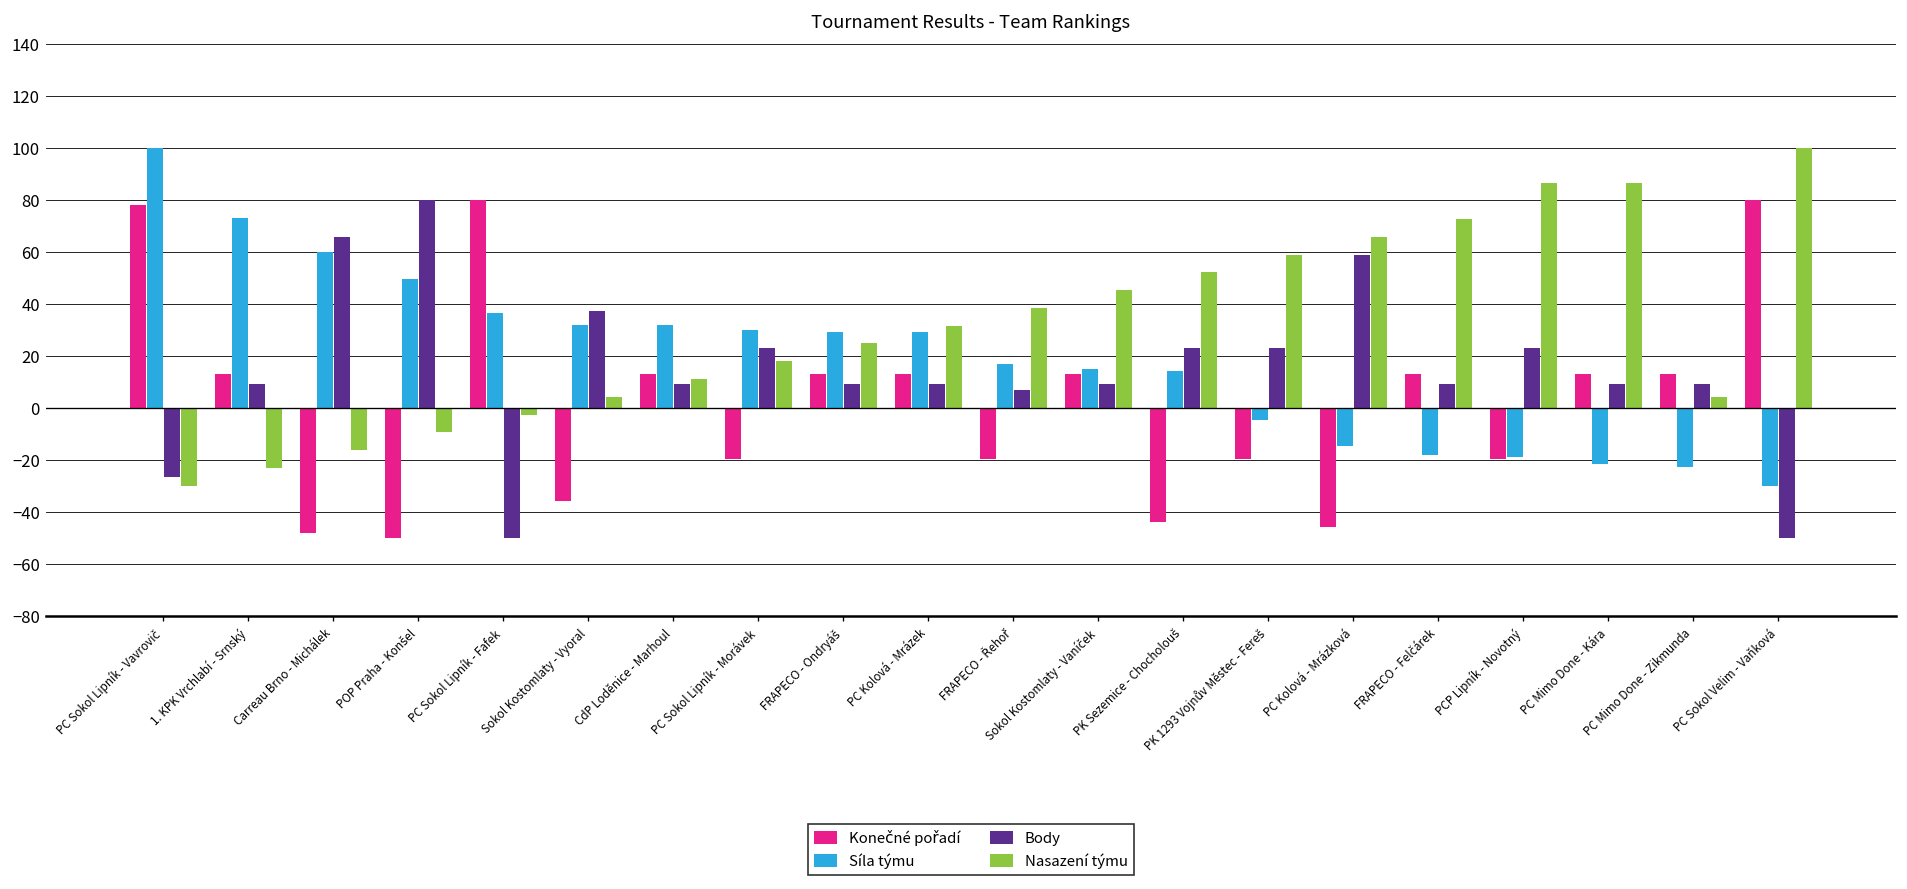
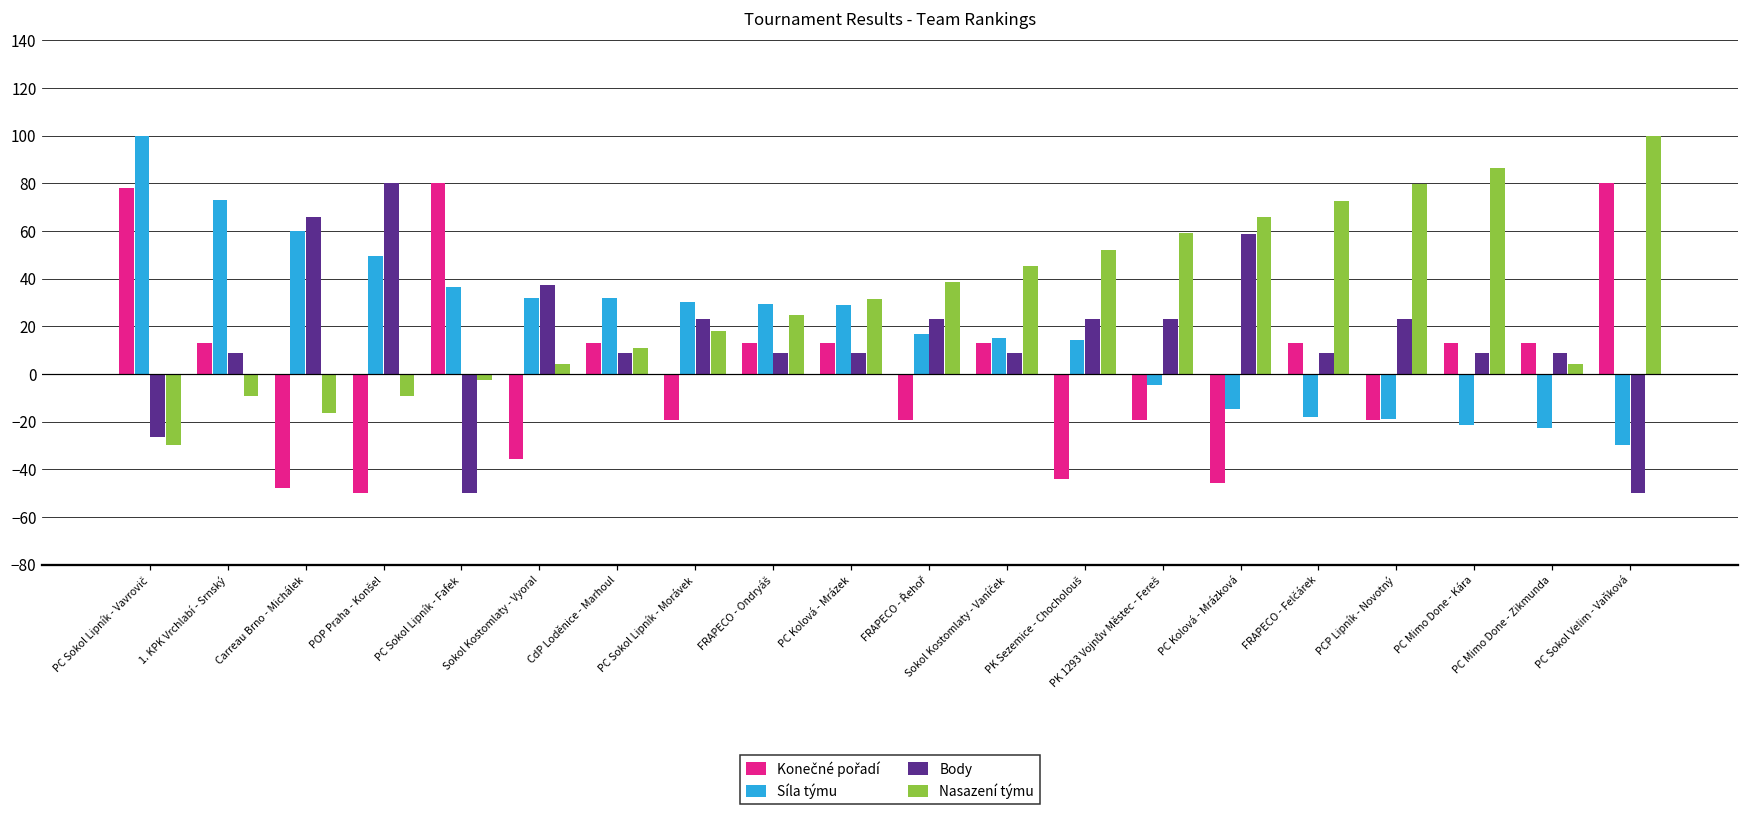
  {
    "Konečné pořadí": {
      "PC Sokol Lipník - Vavrovič": 78,
      "1. KPK Vrchlabí - Srnský": 13,
      "Carreau Brno - Michálek": -48,
      "POP Praha - Konšel": -50,
      "PC Sokol Lipník - Fafek": 80,
      "Sokol Kostomlaty - Vyoral": -36,
      "CdP Loděnice - Marhoul": 13,
      "PC Sokol Lipník - Morávek": -20,
      "FRAPECO - Ondryáš": 13,
      "PC Kolová - Mrázek": 13,
      "FRAPECO - Řehoř": -20,
      "Sokol Kostomlaty - Vaníček": 13,
      "PK Sezemice - Chocholouš": -44,
      "PK 1293 Vojnův Městec - Fereš": -20,
      "PC Kolová - Mrázková": -46,
      "FRAPECO - Felčárek": 13,
      "PCP Lipník - Novotný": -20,
      "PC Mimo Done - Kára": 13,
      "PC Mimo Done - Zikmunda": 13,
      "PC Sokol Velim - Vaňková": 80
    },
    "Síla týmu": {
      "PC Sokol Lipník - Vavrovič": 100,
      "1. KPK Vrchlabí - Srnský": 73,
      "Carreau Brno - Michálek": 60,
      "POP Praha - Konšel": 49,
      "PC Sokol Lipník - Fafek": 36,
      "Sokol Kostomlaty - Vyoral": 32,
      "CdP Loděnice - Marhoul": 32,
      "PC Sokol Lipník - Morávek": 30,
      "FRAPECO - Ondryáš": 29,
      "PC Kolová - Mrázek": 29,
      "FRAPECO - Řehoř": 17,
      "Sokol Kostomlaty - Vaníček": 15,
      "PK Sezemice - Chocholouš": 14,
      "PK 1293 Vojnův Městec - Fereš": -5,
      "PC Kolová - Mrázková": -15,
      "FRAPECO - Felčárek": -18,
      "PCP Lipník - Novotný": -19,
      "PC Mimo Done - Kára": -22,
      "PC Mimo Done - Zikmunda": -23,
      "PC Sokol Velim - Vaňková": -30
    },
    "Body": {
      "PC Sokol Lipník - Vavrovič": -27,
      "1. KPK Vrchlabí - Srnský": 9,
      "Carreau Brno - Michálek": 66,
      "POP Praha - Konšel": 80,
      "PC Sokol Lipník - Fafek": -50,
      "Sokol Kostomlaty - Vyoral": 37,
      "CdP Loděnice - Marhoul": 9,
      "PC Sokol Lipník - Morávek": 23,
      "FRAPECO - Ondryáš": 9,
      "PC Kolová - Mrázek": 9,
-     "FRAPECO - Řehoř": 7,
+     "FRAPECO - Řehoř": 23,
      "Sokol Kostomlaty - Vaníček": 9,
      "PK Sezemice - Chocholouš": 23,
      "PK 1293 Vojnův Městec - Fereš": 23,
      "PC Kolová - Mrázková": 59,
      "FRAPECO - Felčárek": 9,
      "PCP Lipník - Novotný": 23,
      "PC Mimo Done - Kára": 9,
      "PC Mimo Done - Zikmunda": 9,
      "PC Sokol Velim - Vaňková": -50
    },
    "Nasazení týmu": {
      "PC Sokol Lipník - Vavrovič": -30,
-     "1. KPK Vrchlabí - Srnský": -23,
+     "1. KPK Vrchlabí - Srnský": -9,
      "Carreau Brno - Michálek": -16,
      "POP Praha - Konšel": -9,
      "PC Sokol Lipník - Fafek": -3,
      "Sokol Kostomlaty - Vyoral": 4,
      "CdP Loděnice - Marhoul": 11,
      "PC Sokol Lipník - Morávek": 18,
      "FRAPECO - Ondryáš": 25,
      "PC Kolová - Mrázek": 32,
      "FRAPECO - Řehoř": 38,
      "Sokol Kostomlaty - Vaníček": 45,
      "PK Sezemice - Chocholouš": 52,
      "PK 1293 Vojnův Městec - Fereš": 59,
      "PC Kolová - Mrázková": 66,
      "FRAPECO - Felčárek": 73,
-     "PCP Lipník - Novotný": 86,
+     "PCP Lipník - Novotný": 79,
      "PC Mimo Done - Kára": 86,
      "PC Mimo Done - Zikmunda": 4,
      "PC Sokol Velim - Vaňková": 100
    }
  }
